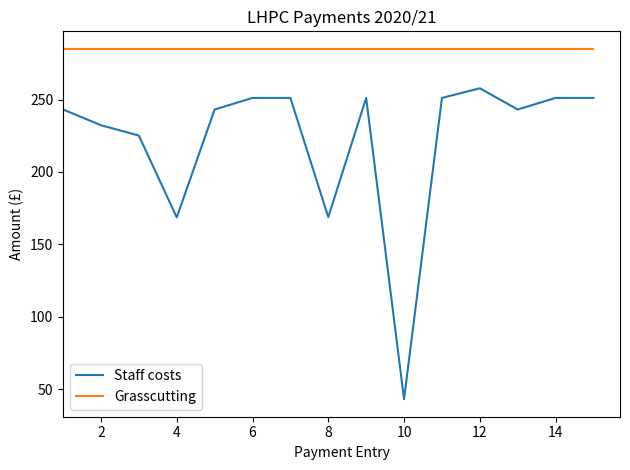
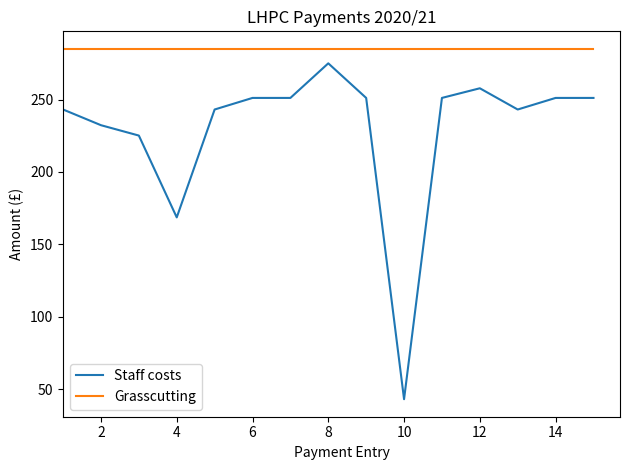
  {
    "Staff costs": {
      "2": 232,
      "4": 169,
      "6": 251,
-     "8": 169,
+     "8": 275,
      "10": 43,
      "12": 258,
      "14": 251
    },
    "Grasscutting": {
      "2": 285,
      "4": 285,
      "6": 285,
      "8": 285,
      "10": 285,
      "12": 285,
      "14": 285
    }
  }
